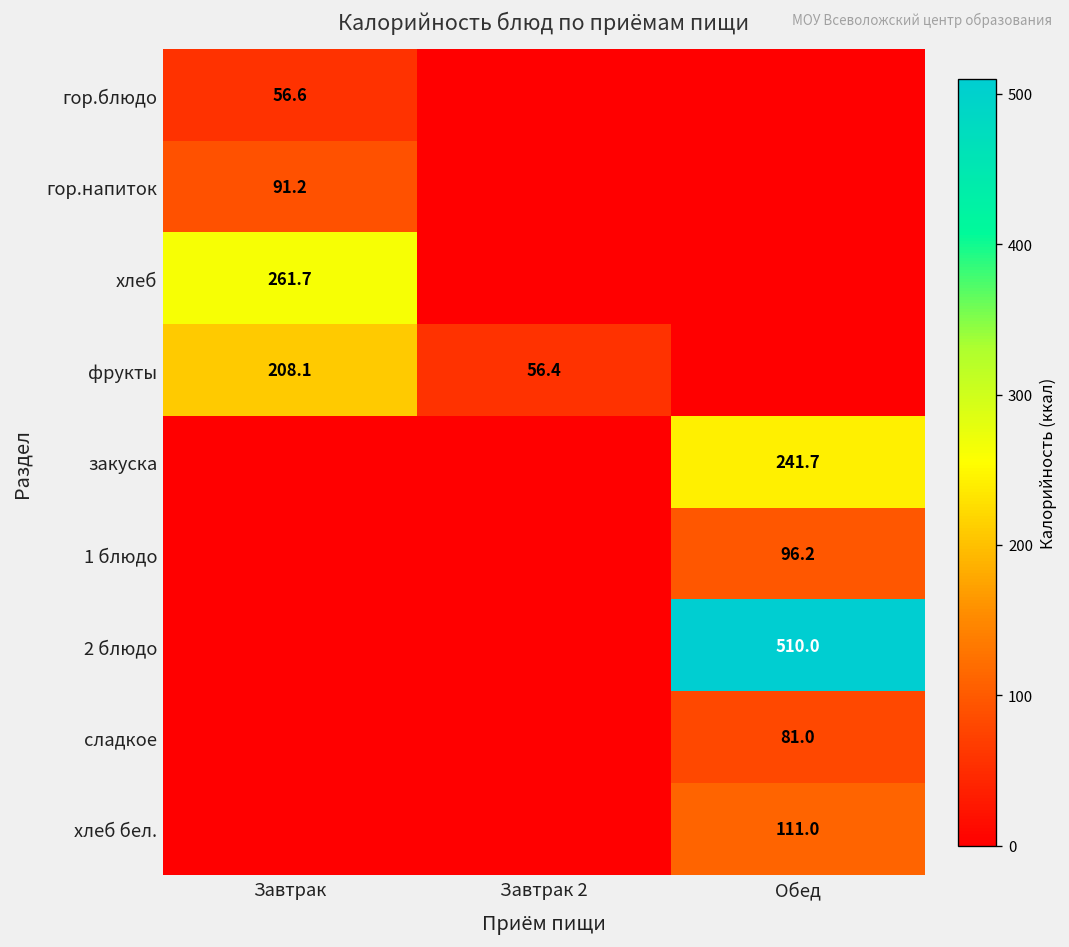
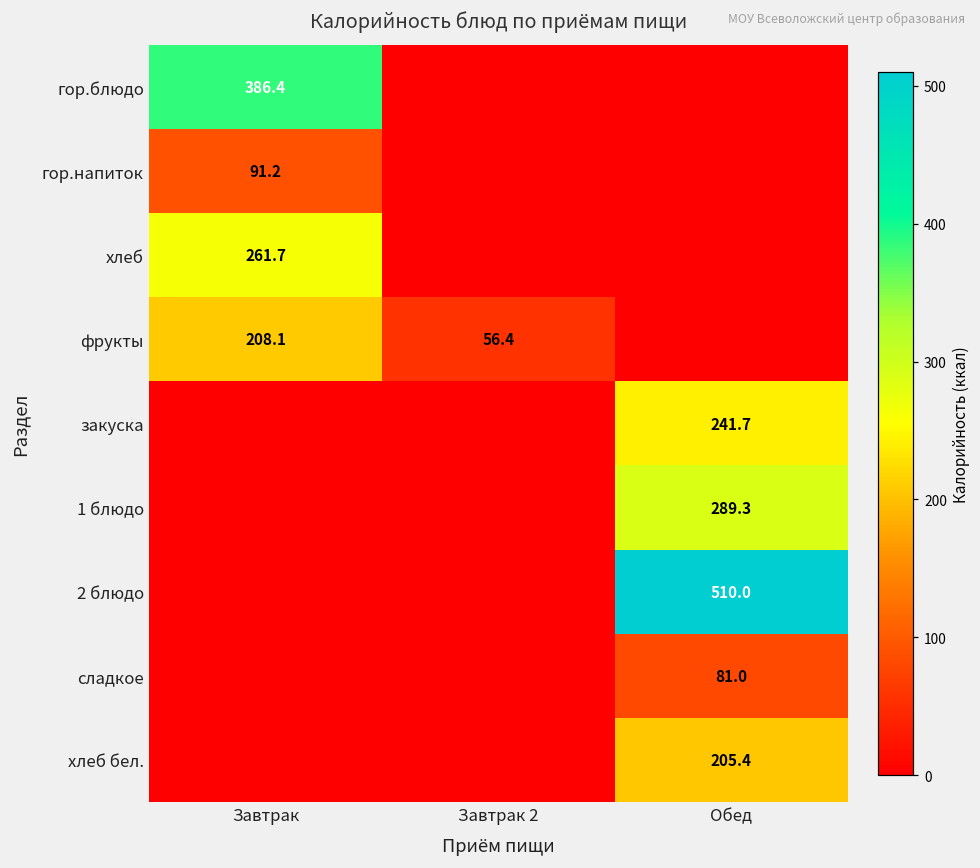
  {
    "гор.блюдо": {
-     "Завтрак": 56.6
+     "Завтрак": 386.4
    },
    "гор.напиток": {
      "Завтрак": 91.2
    },
    "хлеб": {
      "Завтрак": 261.7
    },
    "фрукты": {
      "Завтрак": 208.1,
      "Завтрак 2": 56.4
    },
    "закуска": {
      "Обед": 241.7
    },
    "1 блюдо": {
-     "Обед": 96.2
+     "Обед": 289.3
    },
    "2 блюдо": {
      "Обед": 510.0
    },
    "сладкое": {
      "Обед": 81.0
    },
    "хлеб бел.": {
-     "Обед": 111.0
+     "Обед": 205.4
    }
  }
